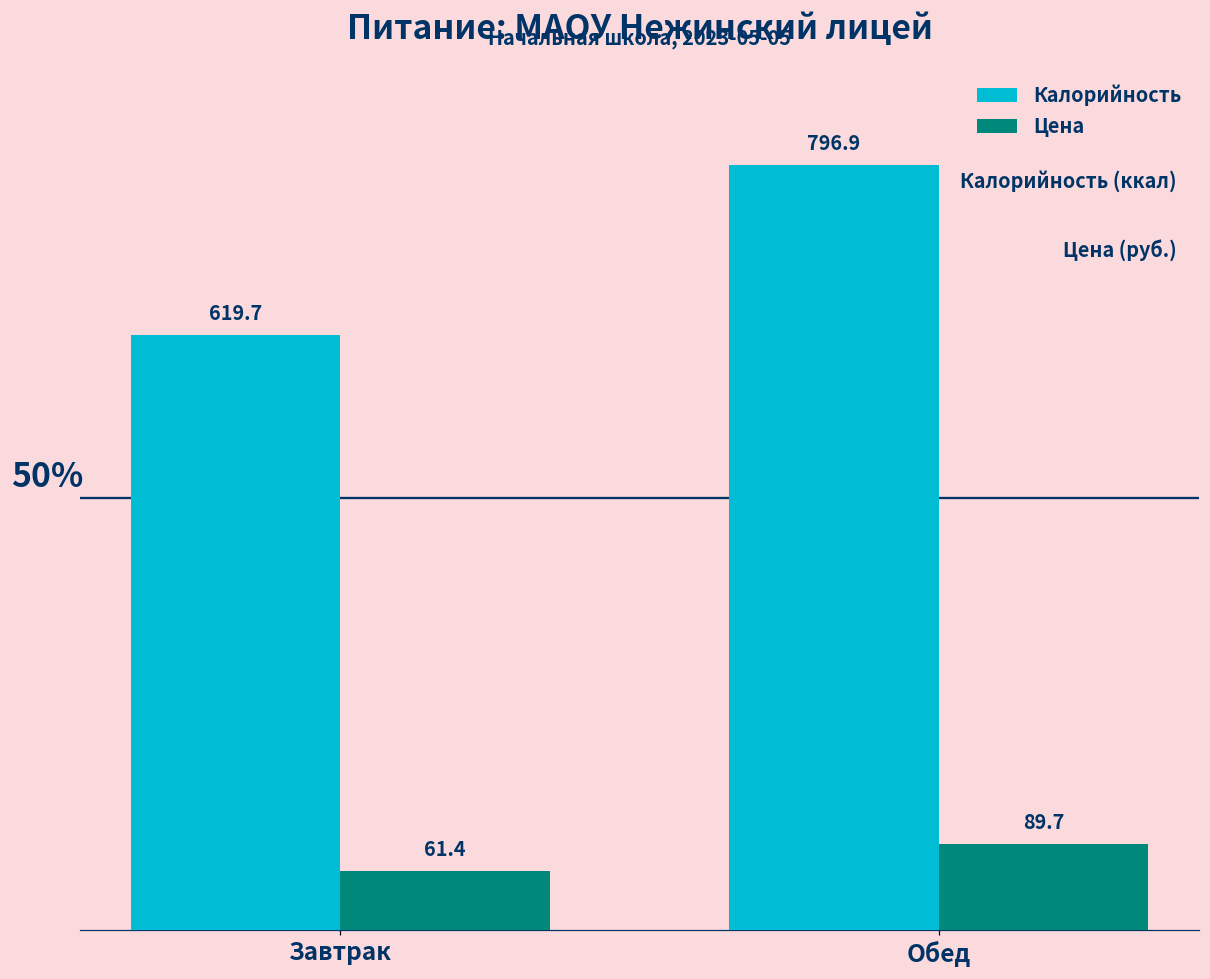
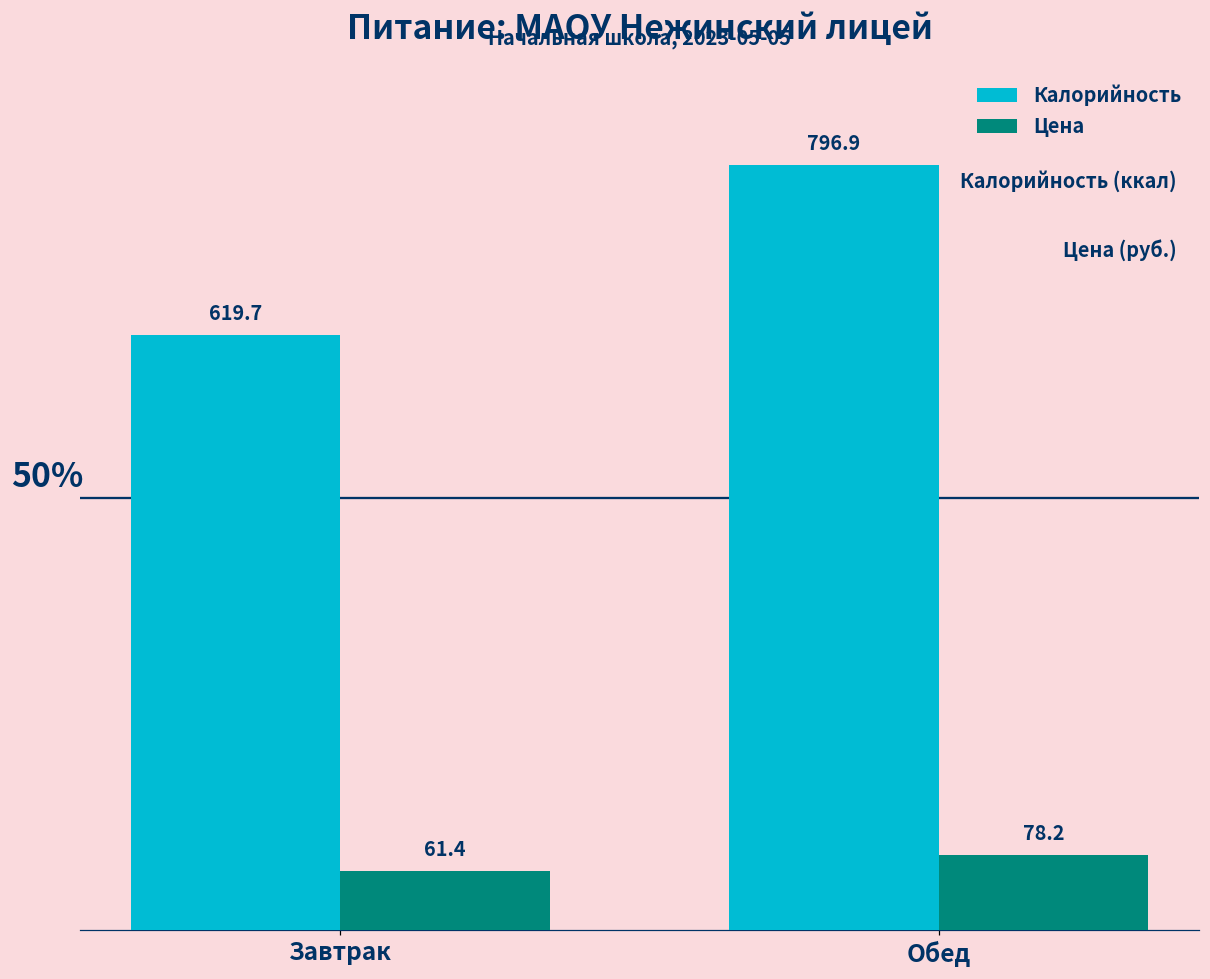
  {
    "Калорийность": {
      "Завтрак": 619.7,
      "Обед": 796.9
    },
    "Цена": {
      "Завтрак": 61.4,
-     "Обед": 89.7
+     "Обед": 78.2
    }
  }
